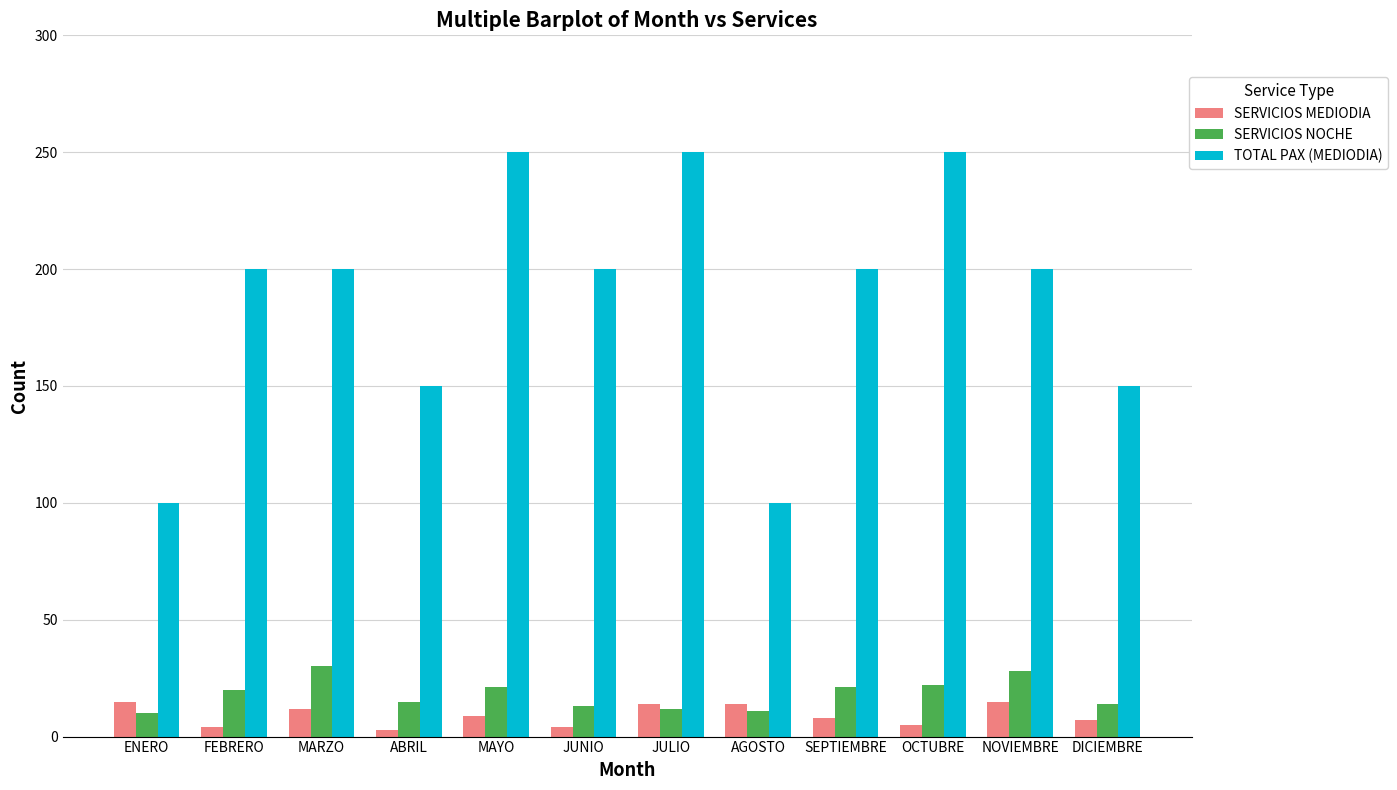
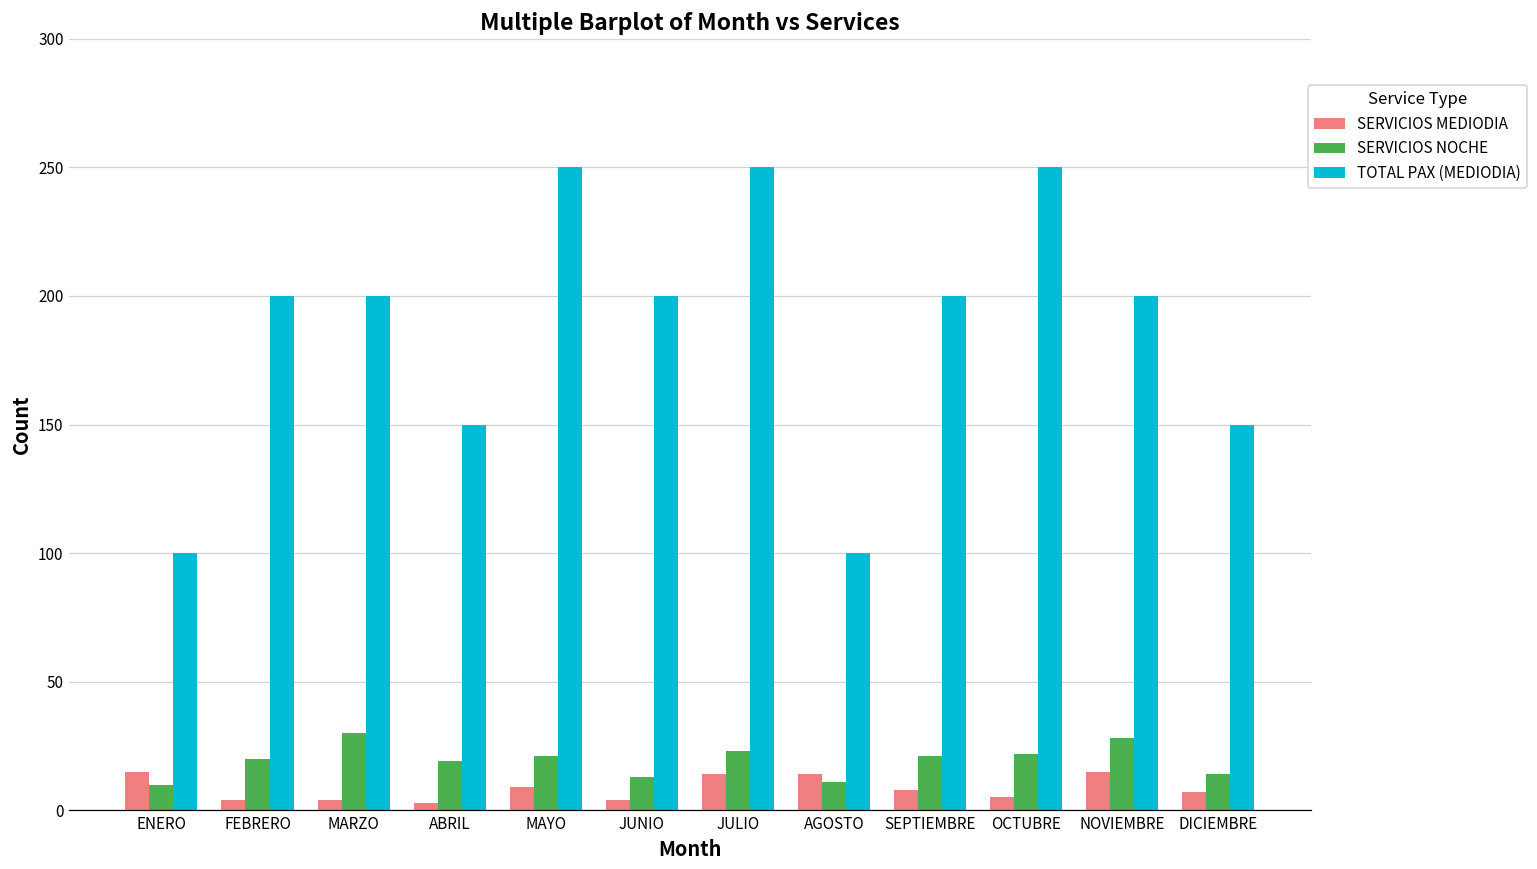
  {
    "SERVICIOS MEDIODIA": {
      "ENERO": 15,
      "FEBRERO": 4,
-     "MARZO": 12,
+     "MARZO": 4,
      "ABRIL": 3,
      "MAYO": 9,
      "JUNIO": 4,
      "JULIO": 14,
      "AGOSTO": 14,
      "SEPTIEMBRE": 8,
      "OCTUBRE": 5,
      "NOVIEMBRE": 15,
      "DICIEMBRE": 7
    },
    "SERVICIOS NOCHE": {
      "ENERO": 10,
      "FEBRERO": 20,
      "MARZO": 30,
-     "ABRIL": 15,
+     "ABRIL": 19,
      "MAYO": 21,
      "JUNIO": 13,
-     "JULIO": 12,
+     "JULIO": 23,
      "AGOSTO": 11,
      "SEPTIEMBRE": 21,
      "OCTUBRE": 22,
      "NOVIEMBRE": 28,
      "DICIEMBRE": 14
    },
    "TOTAL PAX (MEDIODIA)": {
      "ENERO": 100,
      "FEBRERO": 200,
      "MARZO": 200,
      "ABRIL": 150,
      "MAYO": 250,
      "JUNIO": 200,
      "JULIO": 250,
      "AGOSTO": 100,
      "SEPTIEMBRE": 200,
      "OCTUBRE": 250,
      "NOVIEMBRE": 200,
      "DICIEMBRE": 150
    }
  }
